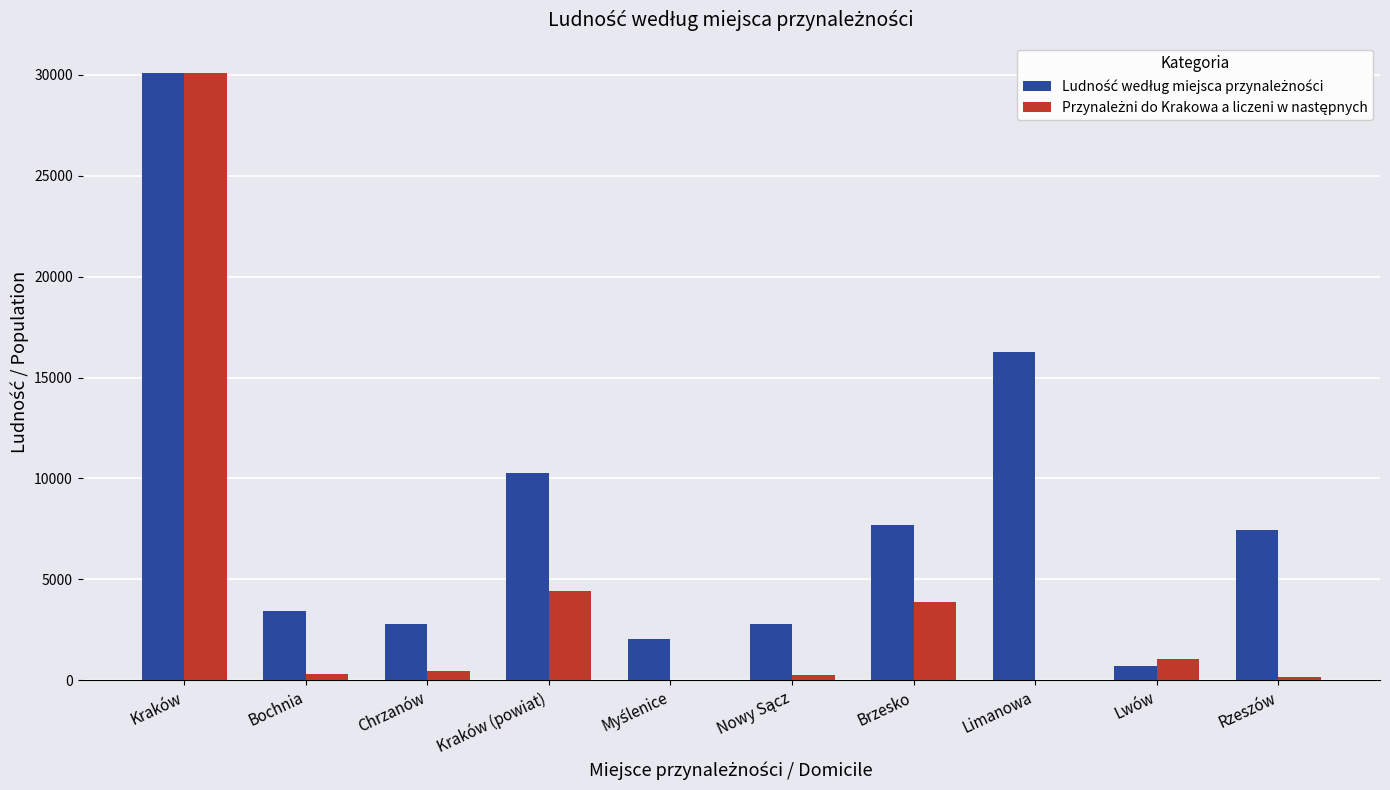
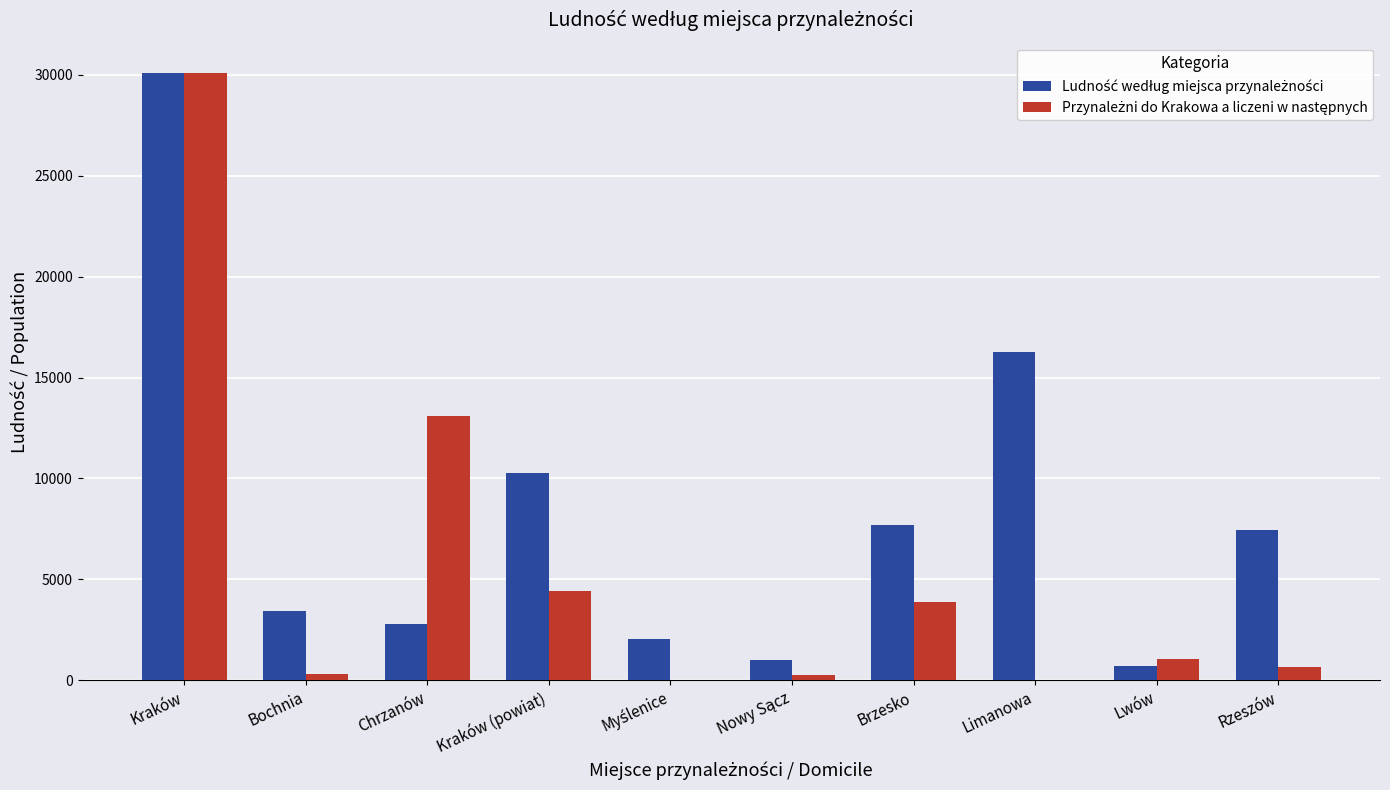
  {
    "Ludność według miejsca przynależności": {
      "Kraków": 30100,
      "Bochnia": 3400,
      "Chrzanów": 2800,
      "Kraków (powiat)": 10300,
      "Myślenice": 2100,
-     "Nowy Sącz": 2800,
+     "Nowy Sącz": 1000,
      "Brzesko": 7700,
      "Limanowa": 16300,
      "Lwów": 700,
      "Rzeszów": 7400
    },
    "Przynależni do Krakowa a liczeni w następnych": {
      "Kraków": 30100,
      "Bochnia": 300,
-     "Chrzanów": 500,
+     "Chrzanów": 13100,
      "Kraków (powiat)": 4400,
      "Myślenice": 0,
      "Nowy Sącz": 300,
      "Brzesko": 3900,
      "Limanowa": 0,
      "Lwów": 1000,
-     "Rzeszów": 200
+     "Rzeszów": 700
    }
  }
